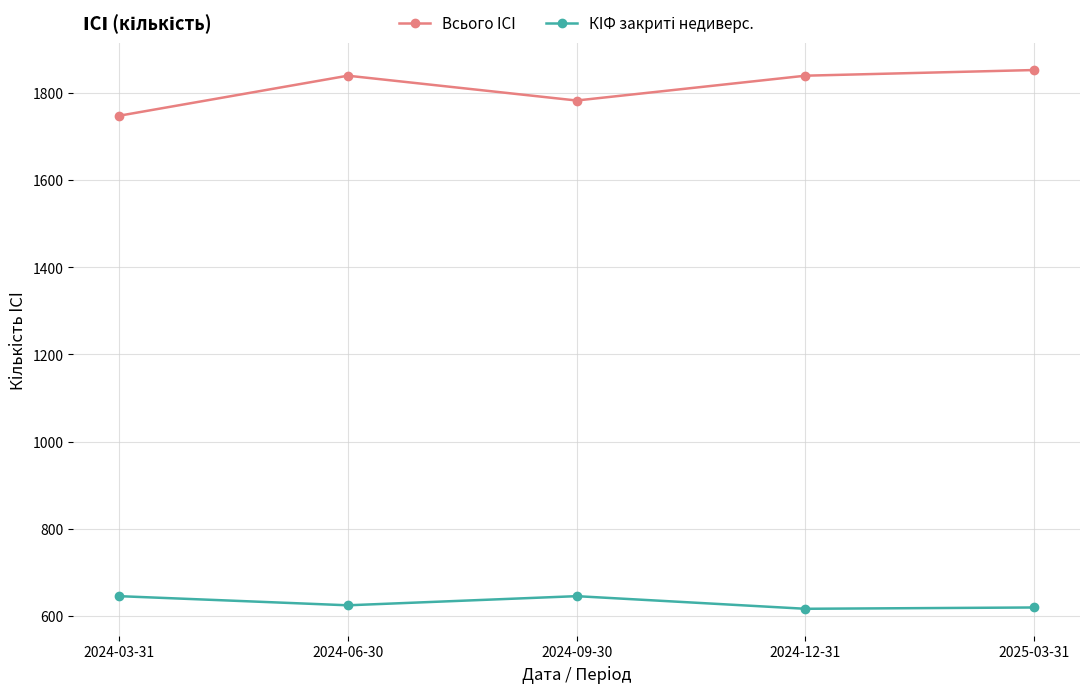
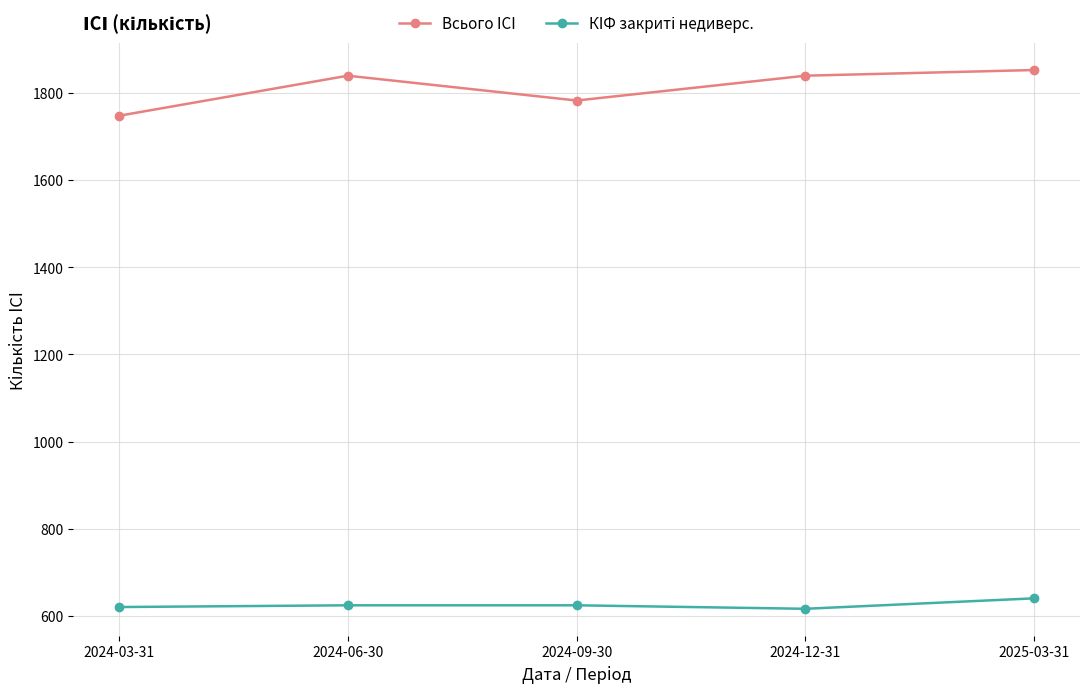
  {
    "Всього ІСІ": {
      "2024-03-31": 1750,
      "2024-06-30": 1840,
      "2024-09-30": 1780,
      "2024-12-31": 1840,
      "2025-03-31": 1850
    },
    "КІФ закриті недиверс.": {
-     "2024-03-31": 650,
+     "2024-03-31": 620,
      "2024-06-30": 620,
-     "2024-09-30": 650,
+     "2024-09-30": 620,
      "2024-12-31": 620,
-     "2025-03-31": 620
+     "2025-03-31": 640
    }
  }
